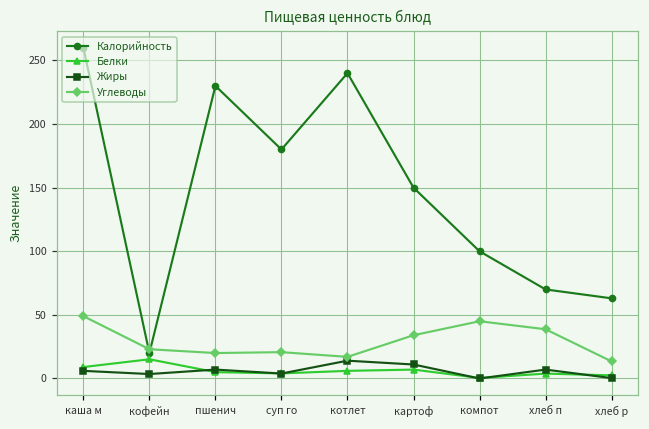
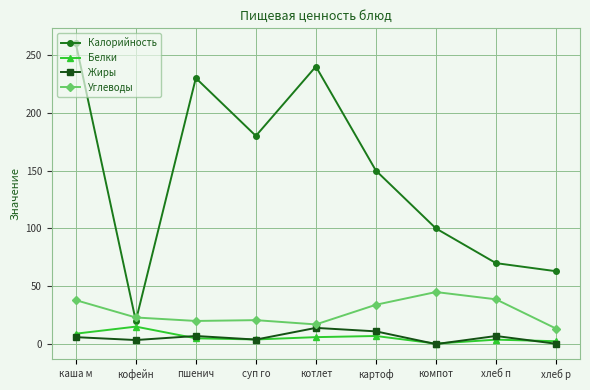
  {
    "Белки": {
      "каша м": 9,
      "кофейн": 15,
      "котлет": 6,
      "картоф": 7,
      "хлеб п": 4
    },
    "Углеводы": {
-     "каша м": 49,
+     "каша м": 38,
      "кофейн": 23,
      "пшенич": 20,
      "суп го": 21,
      "котлет": 17,
      "картоф": 34,
      "компот": 45,
      "хлеб п": 39,
      "хлеб р": 13
    }
  }
